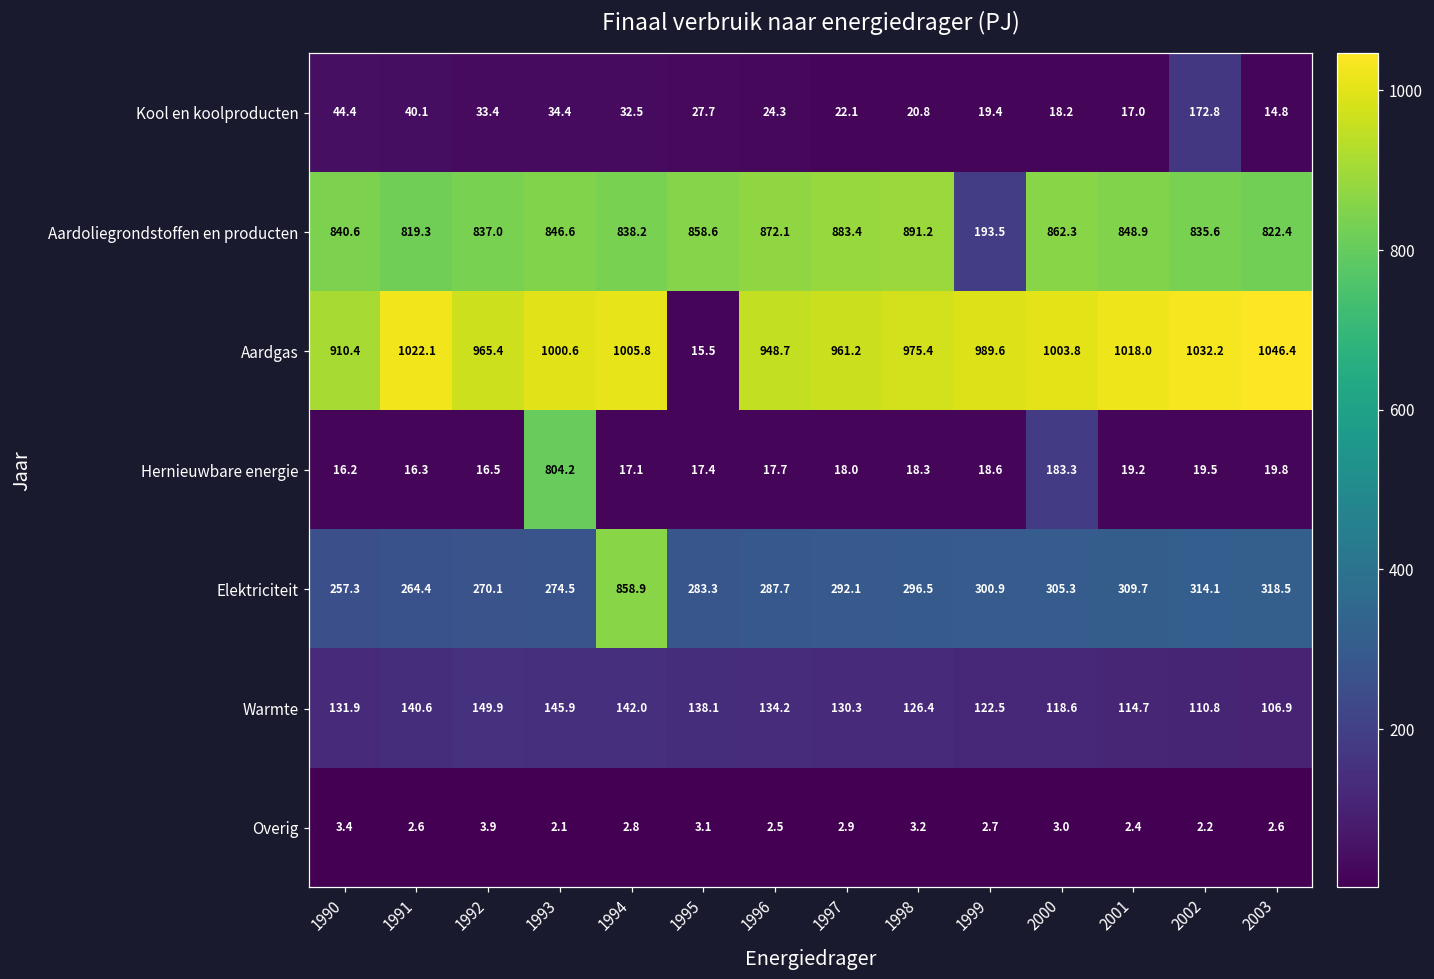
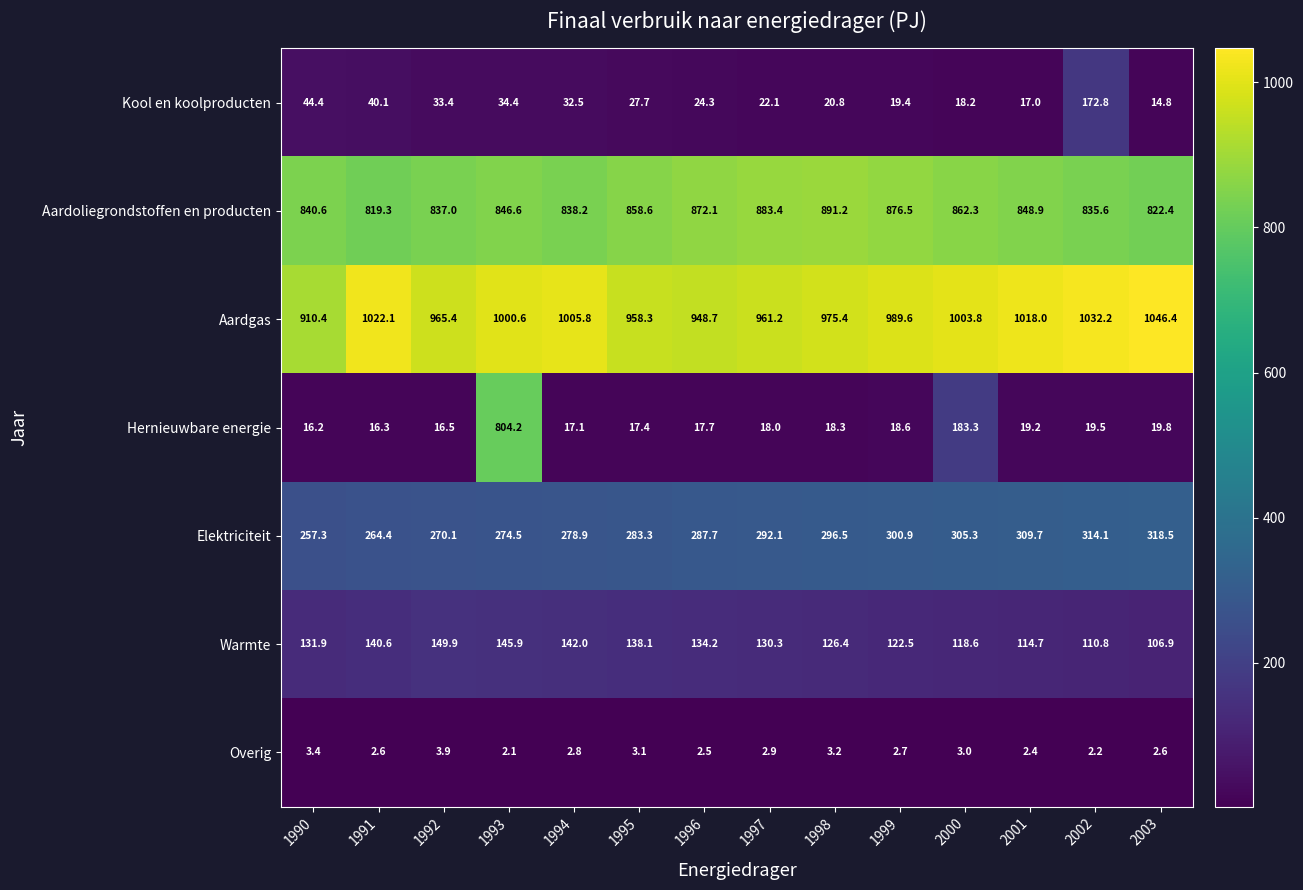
  {
    "Kool en koolproducten": {
      "1990": 44.4,
      "1991": 40.1,
      "1992": 33.4,
      "1993": 34.4,
      "1994": 32.5,
      "1995": 27.7,
      "1996": 24.3,
      "1997": 22.1,
      "1998": 20.8,
      "1999": 19.4,
      "2000": 18.2,
      "2001": 17.0,
      "2002": 172.8,
      "2003": 14.8
    },
    "Aardoliegrondstoffen en producten": {
      "1990": 840.6,
      "1991": 819.3,
      "1992": 837.0,
      "1993": 846.6,
      "1994": 838.2,
      "1995": 858.6,
      "1996": 872.1,
      "1997": 883.4,
      "1998": 891.2,
-     "1999": 193.5,
+     "1999": 876.5,
      "2000": 862.3,
      "2001": 848.9,
      "2002": 835.6,
      "2003": 822.4
    },
    "Aardgas": {
      "1990": 910.4,
      "1991": 1022.1,
      "1992": 965.4,
      "1993": 1000.6,
      "1994": 1005.8,
-     "1995": 15.5,
+     "1995": 958.3,
      "1996": 948.7,
      "1997": 961.2,
      "1998": 975.4,
      "1999": 989.6,
      "2000": 1003.8,
      "2001": 1018.0,
      "2002": 1032.2,
      "2003": 1046.4
    },
    "Hernieuwbare energie": {
      "1990": 16.2,
      "1991": 16.3,
      "1992": 16.5,
      "1993": 804.2,
      "1994": 17.1,
      "1995": 17.4,
      "1996": 17.7,
      "1997": 18.0,
      "1998": 18.3,
      "1999": 18.6,
      "2000": 183.3,
      "2001": 19.2,
      "2002": 19.5,
      "2003": 19.8
    },
    "Elektriciteit": {
      "1990": 257.3,
      "1991": 264.4,
      "1992": 270.1,
      "1993": 274.5,
-     "1994": 858.9,
+     "1994": 278.9,
      "1995": 283.3,
      "1996": 287.7,
      "1997": 292.1,
      "1998": 296.5,
      "1999": 300.9,
      "2000": 305.3,
      "2001": 309.7,
      "2002": 314.1,
      "2003": 318.5
    },
    "Warmte": {
      "1990": 131.9,
      "1991": 140.6,
      "1992": 149.9,
      "1993": 145.9,
      "1994": 142.0,
      "1995": 138.1,
      "1996": 134.2,
      "1997": 130.3,
      "1998": 126.4,
      "1999": 122.5,
      "2000": 118.6,
      "2001": 114.7,
      "2002": 110.8,
      "2003": 106.9
    },
    "Overig": {
      "1990": 3.4,
      "1991": 2.6,
      "1992": 3.9,
      "1993": 2.1,
      "1994": 2.8,
      "1995": 3.1,
      "1996": 2.5,
      "1997": 2.9,
      "1998": 3.2,
      "1999": 2.7,
      "2000": 3.0,
      "2001": 2.4,
      "2002": 2.2,
      "2003": 2.6
    }
  }
